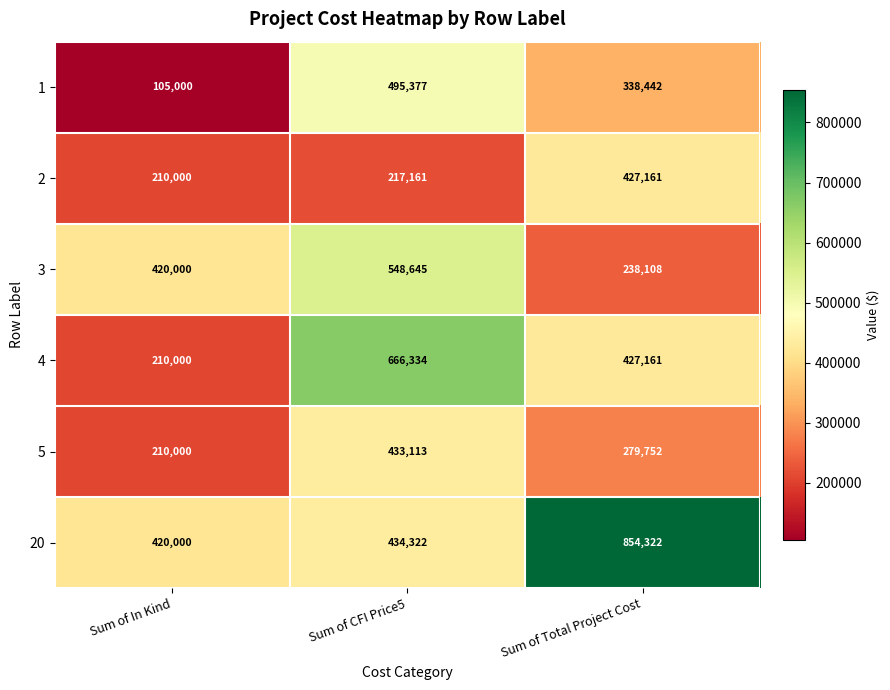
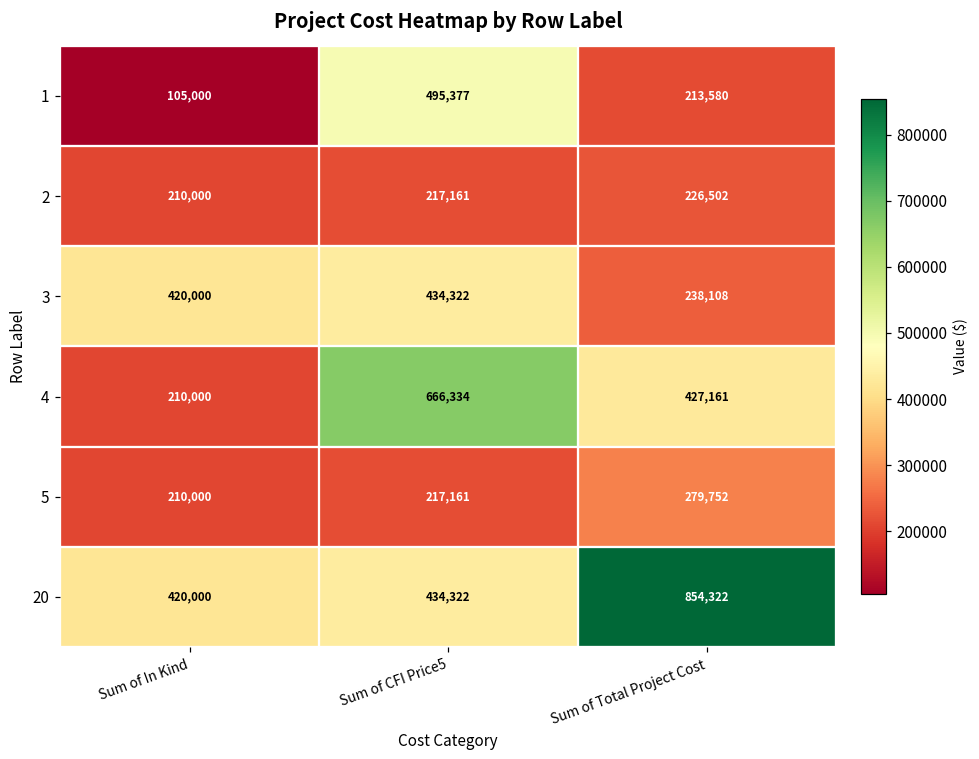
  {
    "1": {
      "Sum of In Kind": "105,000",
      "Sum of CFI Price5": "495,377",
-     "Sum of Total Project Cost": "338,442"
+     "Sum of Total Project Cost": "213,580"
    },
    "2": {
      "Sum of In Kind": "210,000",
      "Sum of CFI Price5": "217,161",
-     "Sum of Total Project Cost": "427,161"
+     "Sum of Total Project Cost": "226,502"
    },
    "3": {
      "Sum of In Kind": "420,000",
-     "Sum of CFI Price5": "548,645",
+     "Sum of CFI Price5": "434,322",
      "Sum of Total Project Cost": "238,108"
    },
    "4": {
      "Sum of In Kind": "210,000",
      "Sum of CFI Price5": "666,334",
      "Sum of Total Project Cost": "427,161"
    },
    "5": {
      "Sum of In Kind": "210,000",
-     "Sum of CFI Price5": "433,113",
+     "Sum of CFI Price5": "217,161",
      "Sum of Total Project Cost": "279,752"
    },
    "20": {
      "Sum of In Kind": "420,000",
      "Sum of CFI Price5": "434,322",
      "Sum of Total Project Cost": "854,322"
    }
  }
